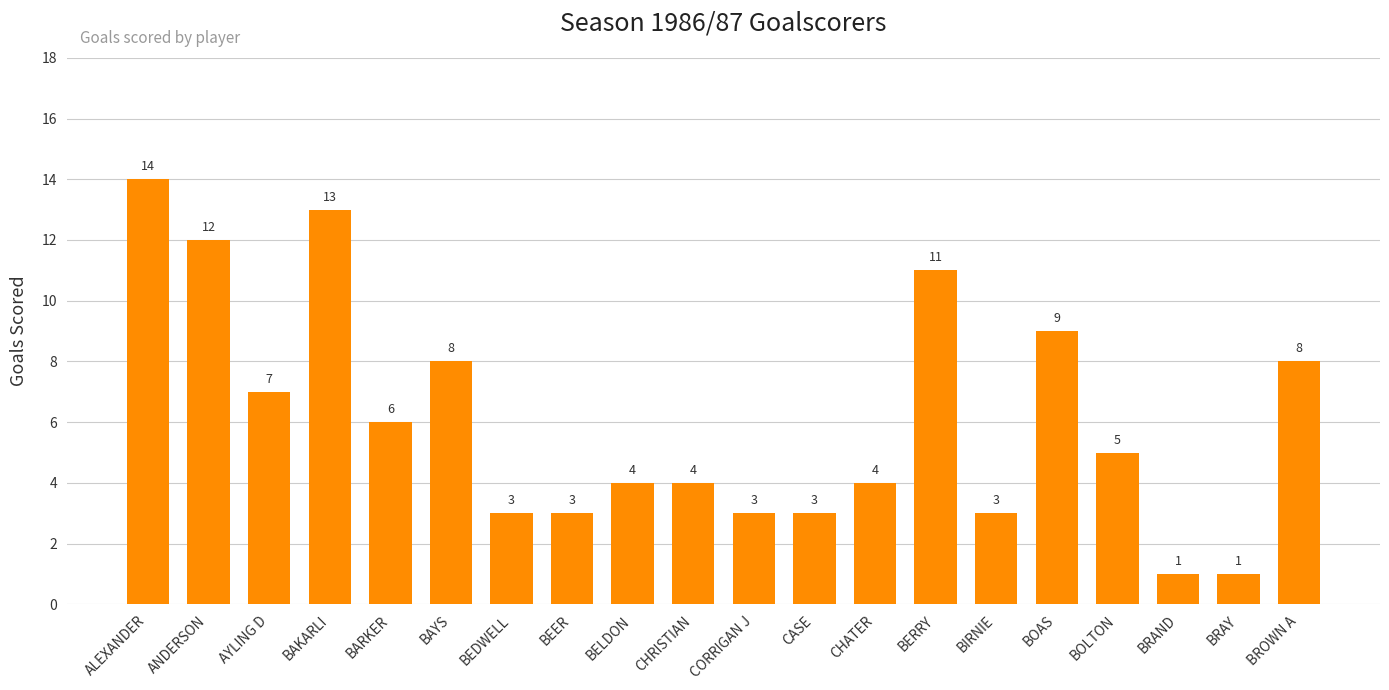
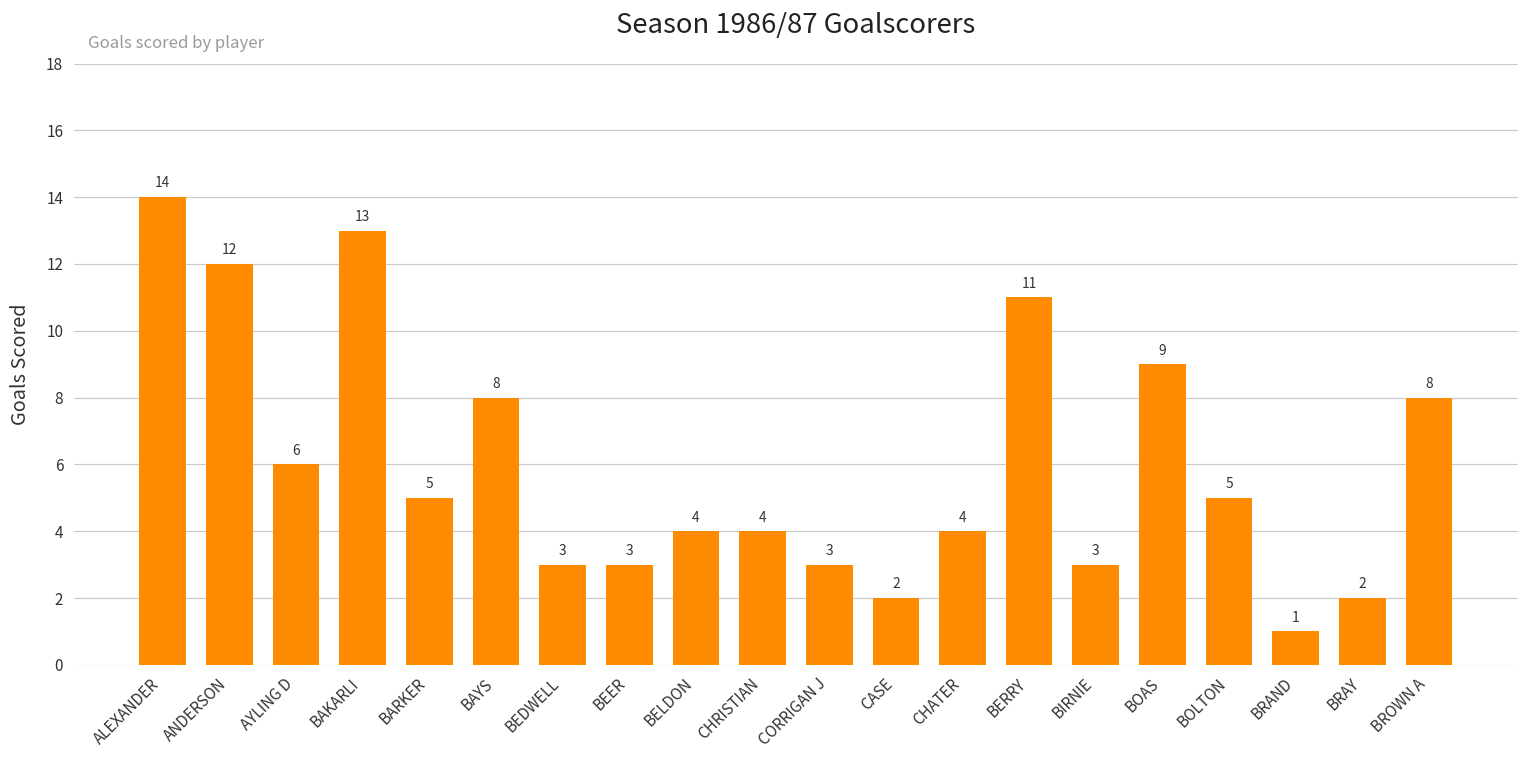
  {
    "ALEXANDER": 14,
    "ANDERSON": 12,
-   "AYLING D": 7,
+   "AYLING D": 6,
    "BAKARLI": 13,
-   "BARKER": 6,
+   "BARKER": 5,
    "BAYS": 8,
    "BEDWELL": 3,
    "BEER": 3,
    "BELDON": 4,
    "CHRISTIAN": 4,
    "CORRIGAN J": 3,
-   "CASE": 3,
+   "CASE": 2,
    "CHATER": 4,
    "BERRY": 11,
    "BIRNIE": 3,
    "BOAS": 9,
    "BOLTON": 5,
    "BRAND": 1,
-   "BRAY": 1,
+   "BRAY": 2,
    "BROWN A": 8
  }
